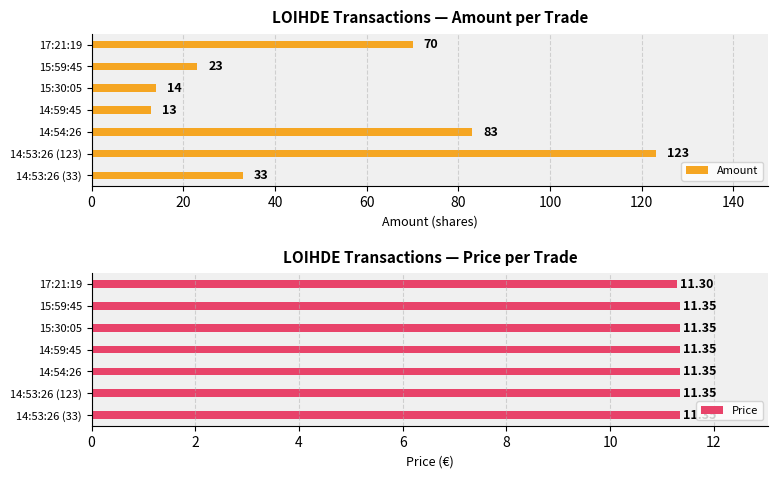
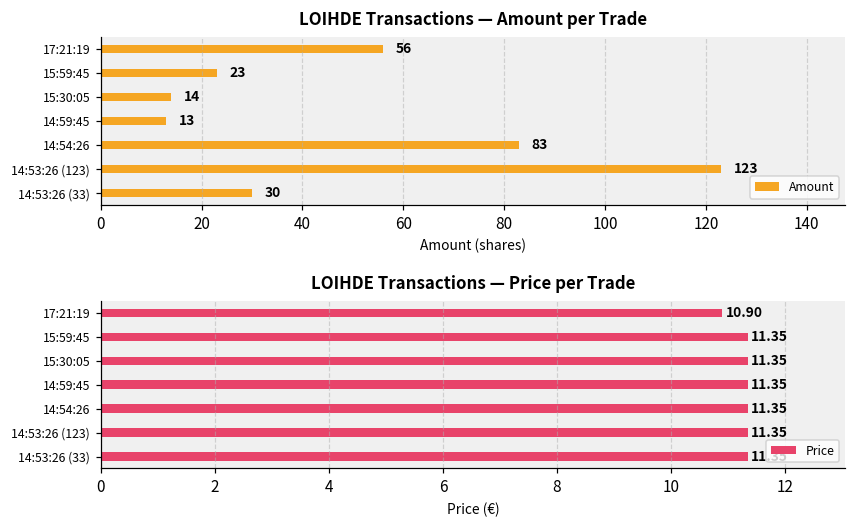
  {
    "LOIHDE Transactions — Amount per Trade": {
-     "17:21:19": 70,
+     "17:21:19": 56,
      "15:59:45": 23,
      "15:30:05": 14,
      "14:59:45": 13,
      "14:54:26": 83,
      "14:53:26 (123)": 123,
-     "14:53:26 (33)": 33
+     "14:53:26 (33)": 30
    },
    "LOIHDE Transactions — Price per Trade": {
-     "17:21:19": 11.30,
+     "17:21:19": 10.90,
      "15:59:45": 11.35,
      "15:30:05": 11.35,
      "14:59:45": 11.35,
      "14:54:26": 11.35,
      "14:53:26 (123)": 11.35
    }
  }
